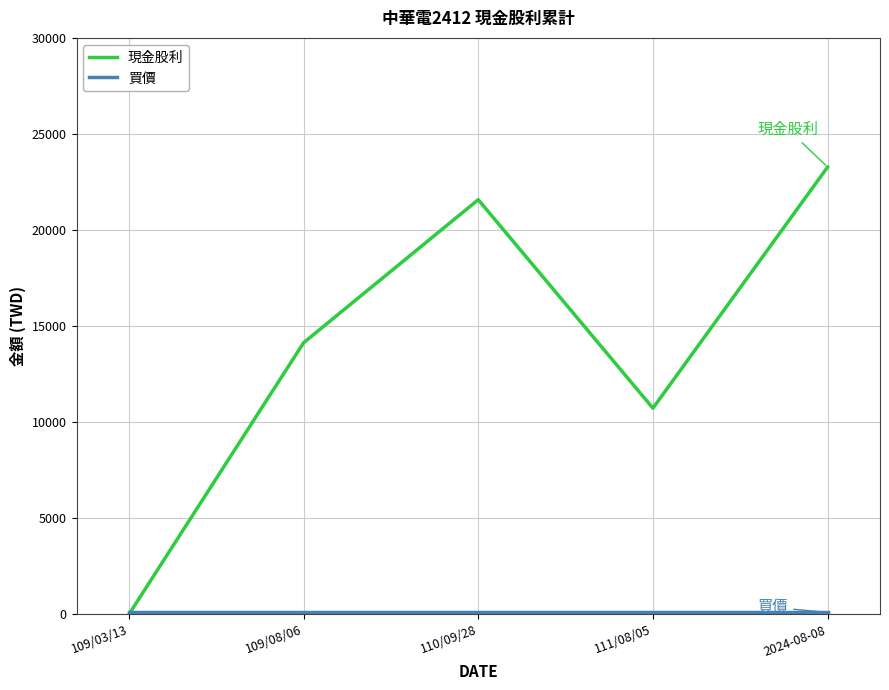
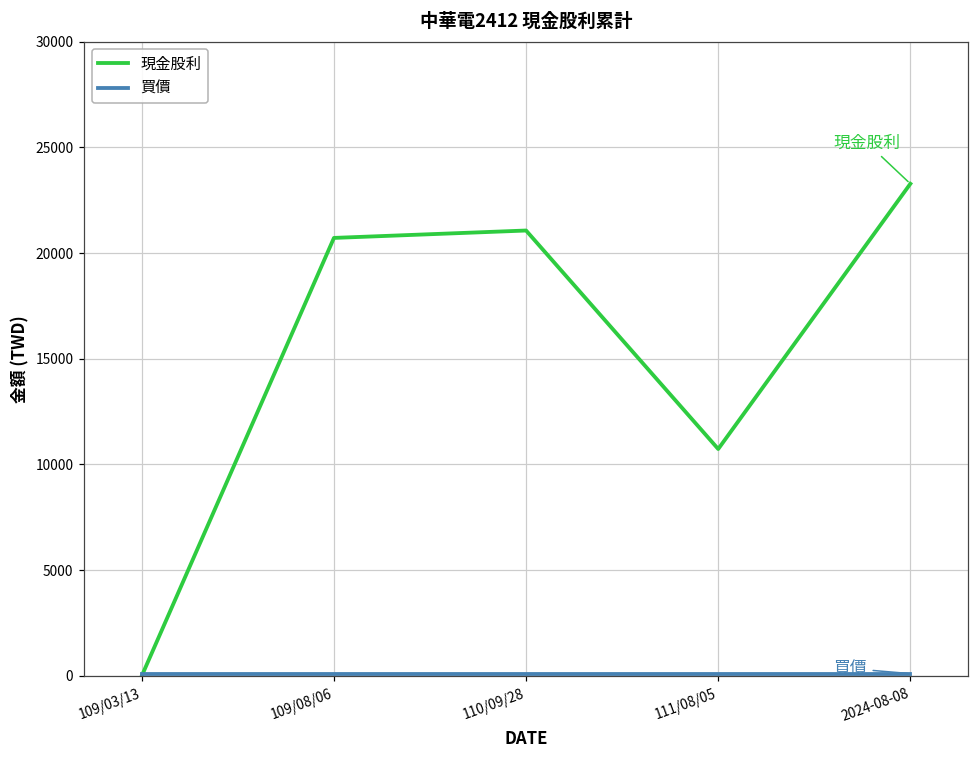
  {
    "現金股利": {
-     "109/08/06": 14100,
-     "110/09/28": 21600,
+     "109/08/06": 20700,
+     "110/09/28": 21100,
      "111/08/05": 10700,
      "2024-08-08": 23300
    },
    "買價": {
      "109/08/06": 100,
      "110/09/28": 100,
      "111/08/05": 100,
      "2024-08-08": 100
    }
  }
